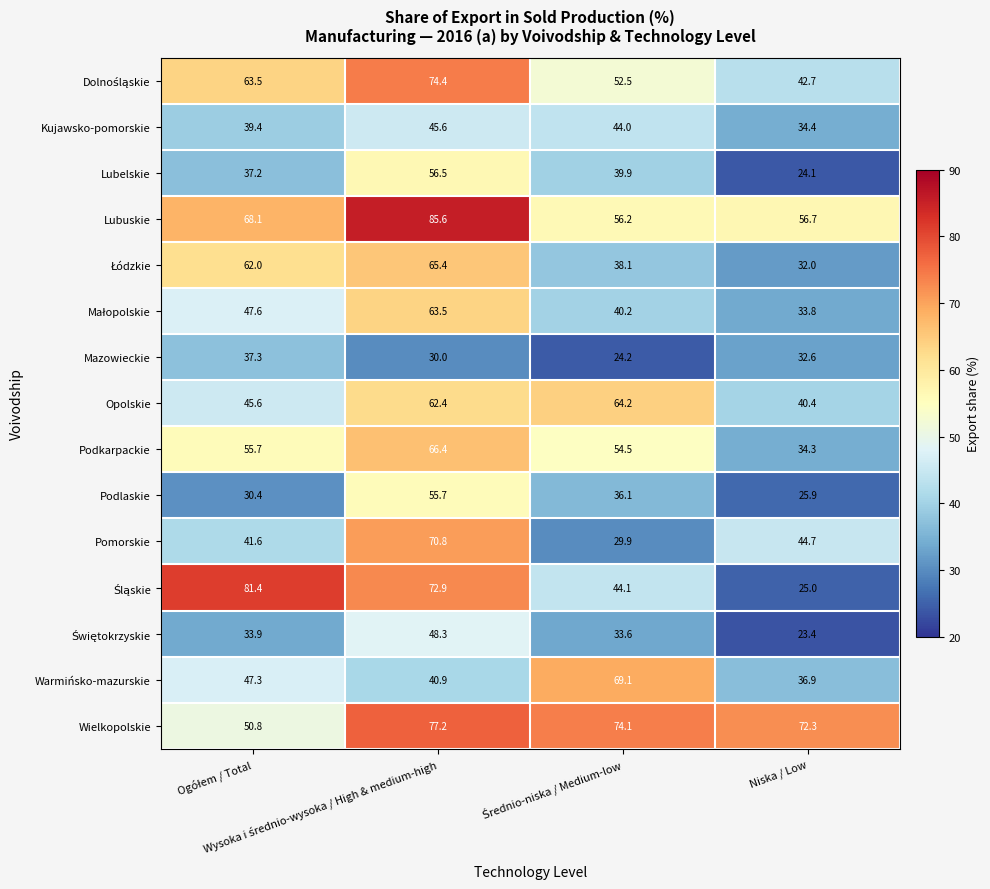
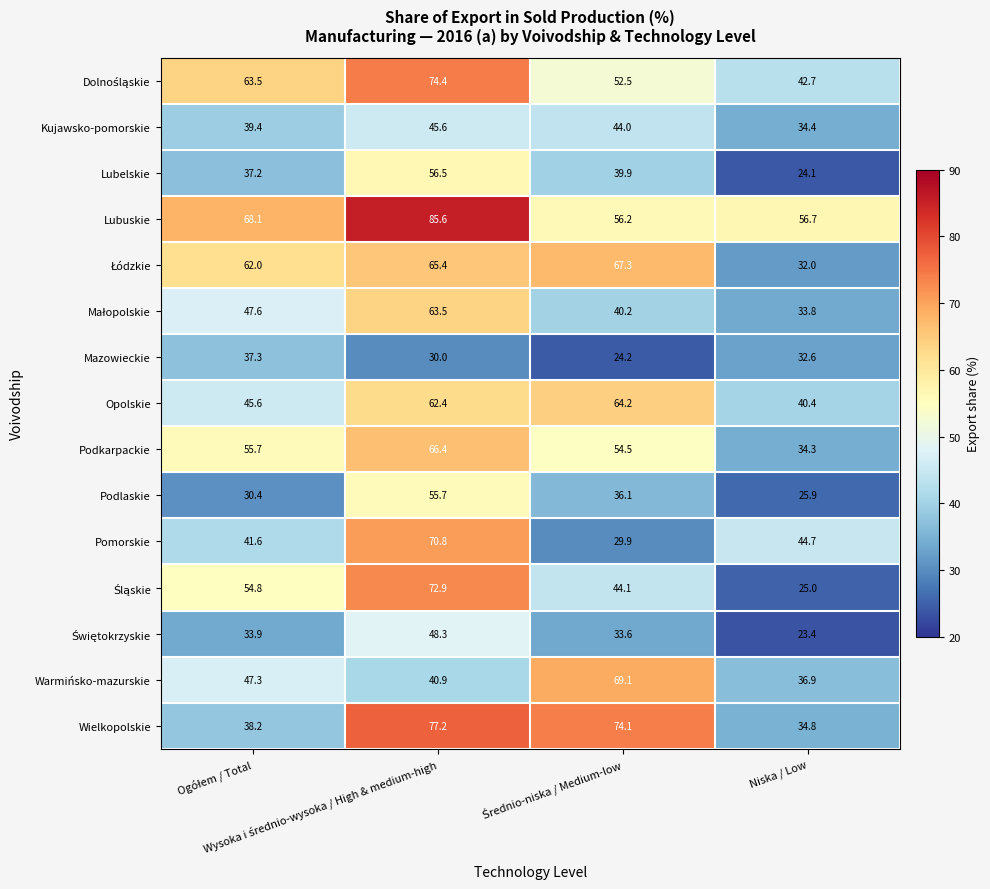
  {
    "Dolnośląskie": {
      "Ogółem / Total": 63.5,
      "Wysoka i średnio-wysoka / High & medium-high": 74.4,
      "Średnio-niska / Medium-low": 52.5,
      "Niska / Low": 42.7
    },
    "Kujawsko-pomorskie": {
      "Ogółem / Total": 39.4,
      "Wysoka i średnio-wysoka / High & medium-high": 45.6,
      "Średnio-niska / Medium-low": 44.0,
      "Niska / Low": 34.4
    },
    "Lubelskie": {
      "Ogółem / Total": 37.2,
      "Wysoka i średnio-wysoka / High & medium-high": 56.5,
      "Średnio-niska / Medium-low": 39.9,
      "Niska / Low": 24.1
    },
    "Lubuskie": {
      "Ogółem / Total": 68.1,
      "Wysoka i średnio-wysoka / High & medium-high": 85.6,
      "Średnio-niska / Medium-low": 56.2,
      "Niska / Low": 56.7
    },
    "Łódzkie": {
      "Ogółem / Total": 62.0,
      "Wysoka i średnio-wysoka / High & medium-high": 65.4,
-     "Średnio-niska / Medium-low": 38.1,
+     "Średnio-niska / Medium-low": 67.3,
      "Niska / Low": 32.0
    },
    "Małopolskie": {
      "Ogółem / Total": 47.6,
      "Wysoka i średnio-wysoka / High & medium-high": 63.5,
      "Średnio-niska / Medium-low": 40.2,
      "Niska / Low": 33.8
    },
    "Mazowieckie": {
      "Ogółem / Total": 37.3,
      "Wysoka i średnio-wysoka / High & medium-high": 30.0,
      "Średnio-niska / Medium-low": 24.2,
      "Niska / Low": 32.6
    },
    "Opolskie": {
      "Ogółem / Total": 45.6,
      "Wysoka i średnio-wysoka / High & medium-high": 62.4,
      "Średnio-niska / Medium-low": 64.2,
      "Niska / Low": 40.4
    },
    "Podkarpackie": {
      "Ogółem / Total": 55.7,
      "Wysoka i średnio-wysoka / High & medium-high": 66.4,
      "Średnio-niska / Medium-low": 54.5,
      "Niska / Low": 34.3
    },
    "Podlaskie": {
      "Ogółem / Total": 30.4,
      "Wysoka i średnio-wysoka / High & medium-high": 55.7,
      "Średnio-niska / Medium-low": 36.1,
      "Niska / Low": 25.9
    },
    "Pomorskie": {
      "Ogółem / Total": 41.6,
      "Wysoka i średnio-wysoka / High & medium-high": 70.8,
      "Średnio-niska / Medium-low": 29.9,
      "Niska / Low": 44.7
    },
    "Śląskie": {
-     "Ogółem / Total": 81.4,
+     "Ogółem / Total": 54.8,
      "Wysoka i średnio-wysoka / High & medium-high": 72.9,
      "Średnio-niska / Medium-low": 44.1,
      "Niska / Low": 25.0
    },
    "Świętokrzyskie": {
      "Ogółem / Total": 33.9,
      "Wysoka i średnio-wysoka / High & medium-high": 48.3,
      "Średnio-niska / Medium-low": 33.6,
      "Niska / Low": 23.4
    },
    "Warmińsko-mazurskie": {
      "Ogółem / Total": 47.3,
      "Wysoka i średnio-wysoka / High & medium-high": 40.9,
      "Średnio-niska / Medium-low": 69.1,
      "Niska / Low": 36.9
    },
    "Wielkopolskie": {
-     "Ogółem / Total": 50.8,
+     "Ogółem / Total": 38.2,
      "Wysoka i średnio-wysoka / High & medium-high": 77.2,
      "Średnio-niska / Medium-low": 74.1,
-     "Niska / Low": 72.3
+     "Niska / Low": 34.8
    }
  }
